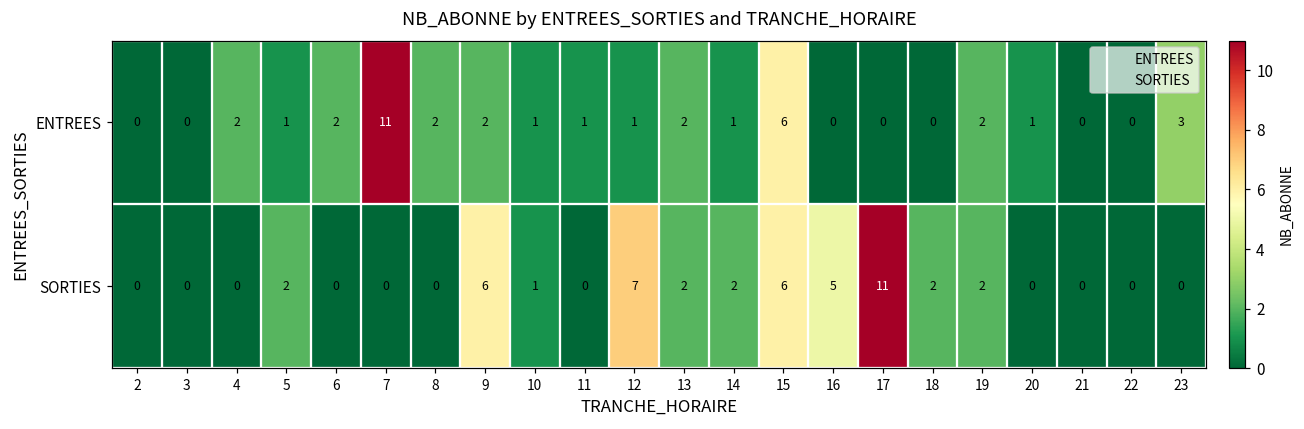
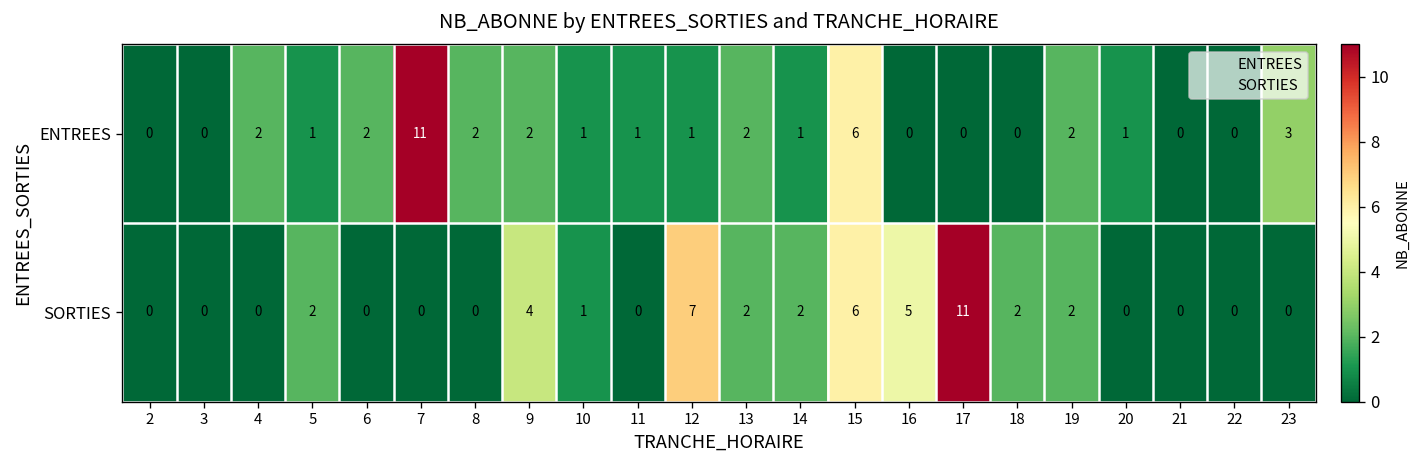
  {
    "ENTREES": {
      "2": 0,
      "3": 0,
      "4": 2,
      "5": 1,
      "6": 2,
      "7": 11,
      "8": 2,
      "9": 2,
      "10": 1,
      "11": 1,
      "12": 1,
      "13": 2,
      "14": 1,
      "15": 6,
      "16": 0,
      "17": 0,
      "18": 0,
      "19": 2,
      "20": 1,
      "21": 0,
      "22": 0,
      "23": 3
    },
    "SORTIES": {
      "2": 0,
      "3": 0,
      "4": 0,
      "5": 2,
      "6": 0,
      "7": 0,
      "8": 0,
-     "9": 6,
+     "9": 4,
      "10": 1,
      "11": 0,
      "12": 7,
      "13": 2,
      "14": 2,
      "15": 6,
      "16": 5,
      "17": 11,
      "18": 2,
      "19": 2,
      "20": 0,
      "21": 0,
      "22": 0,
      "23": 0
    }
  }
